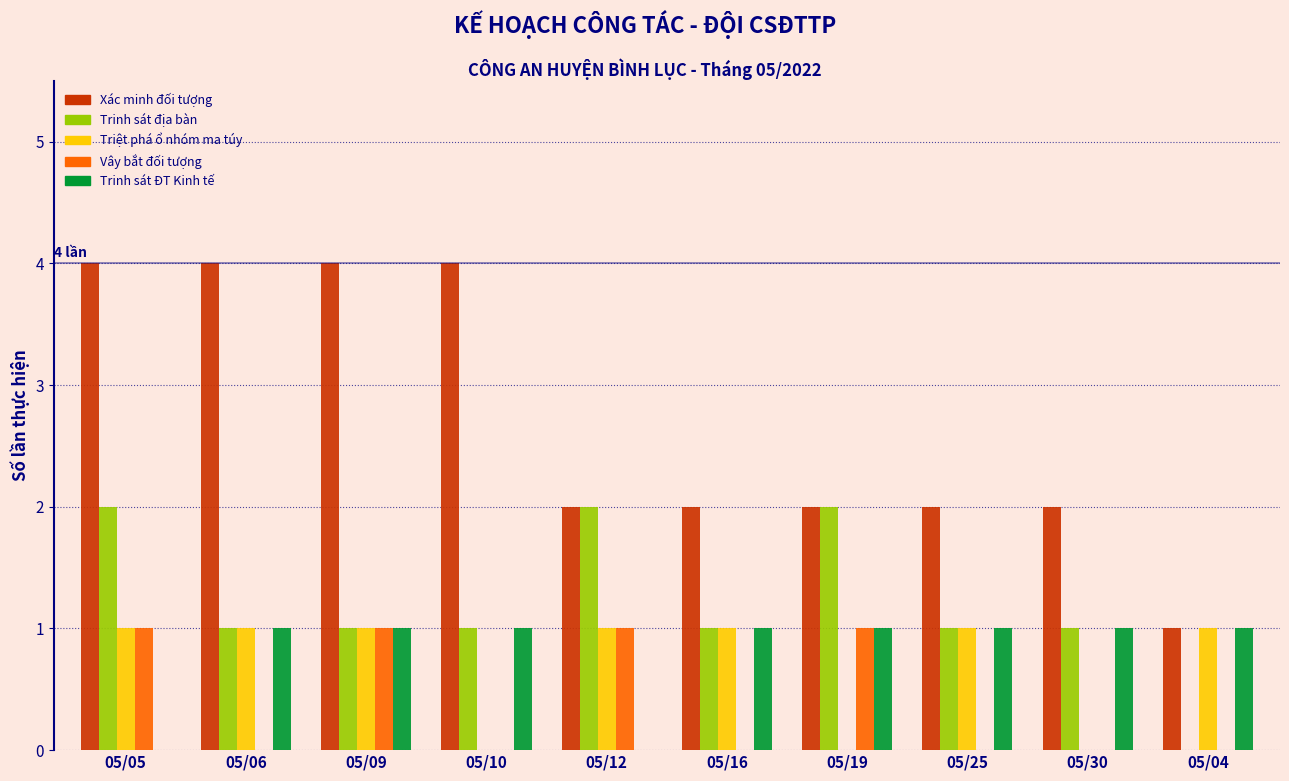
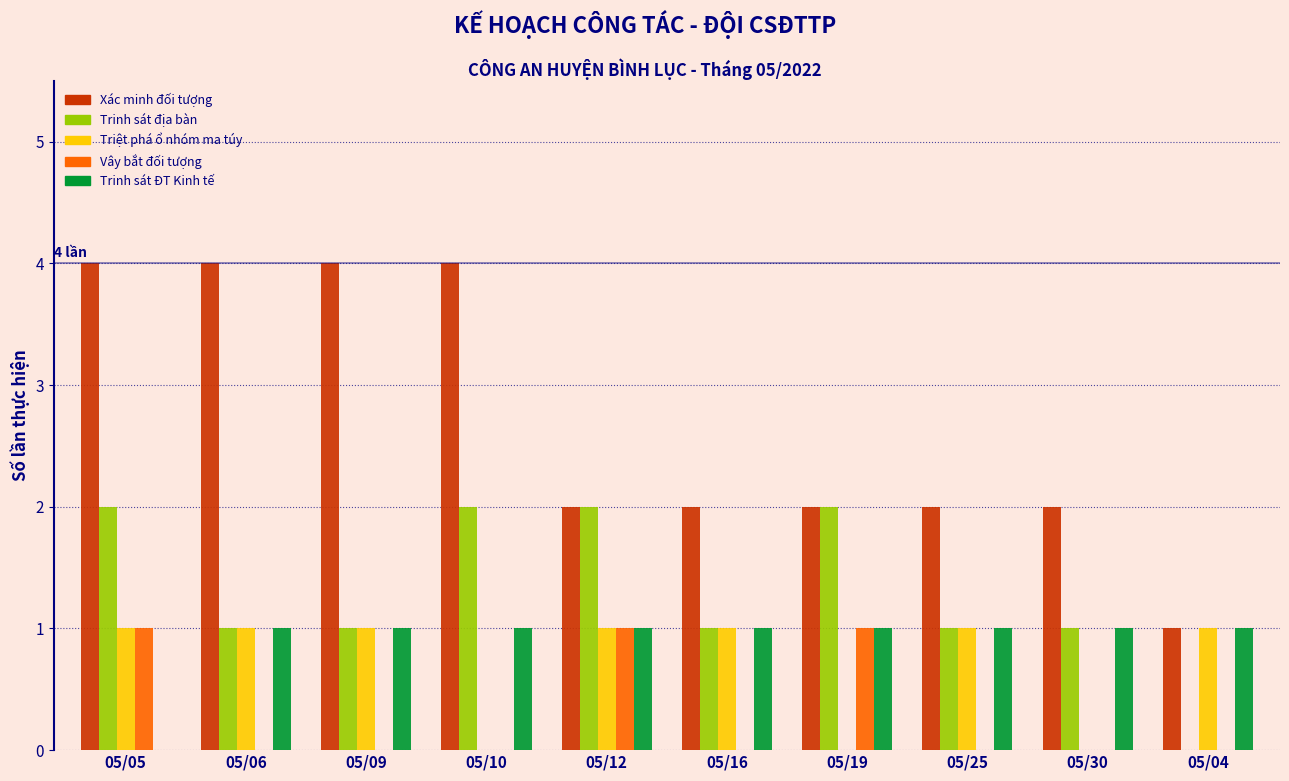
  {
    "Xác minh đối tượng": {
      "05/05": 4
    },
    "Trinh sát địa bàn": {
      "05/05": 2,
      "05/06": 1,
      "05/09": 1,
-     "05/10": 1,
+     "05/10": 2,
      "05/12": 2,
      "05/16": 1,
      "05/19": 2,
      "05/25": 1,
      "05/30": 1,
      "05/04": 0
    },
    "Triệt phá ổ nhóm ma túy": {
      "05/05": 1,
      "05/06": 1,
      "05/09": 1,
      "05/10": 0,
      "05/12": 1,
      "05/16": 1,
      "05/19": 0,
      "05/25": 1,
      "05/30": 0,
      "05/04": 1
    },
    "Vây bắt đối tượng": {
      "05/05": 1,
      "05/06": 0,
-     "05/09": 1,
+     "05/09": 0,
      "05/10": 0,
      "05/12": 1,
      "05/16": 0,
      "05/19": 1,
      "05/25": 0,
      "05/30": 0,
      "05/04": 0
    },
    "Trinh sát ĐT Kinh tế": {
      "05/05": 0,
      "05/06": 1,
      "05/09": 1,
      "05/10": 1,
-     "05/12": 0,
+     "05/12": 1,
      "05/16": 1,
      "05/19": 1,
      "05/25": 1,
      "05/30": 1,
      "05/04": 1
    }
  }
